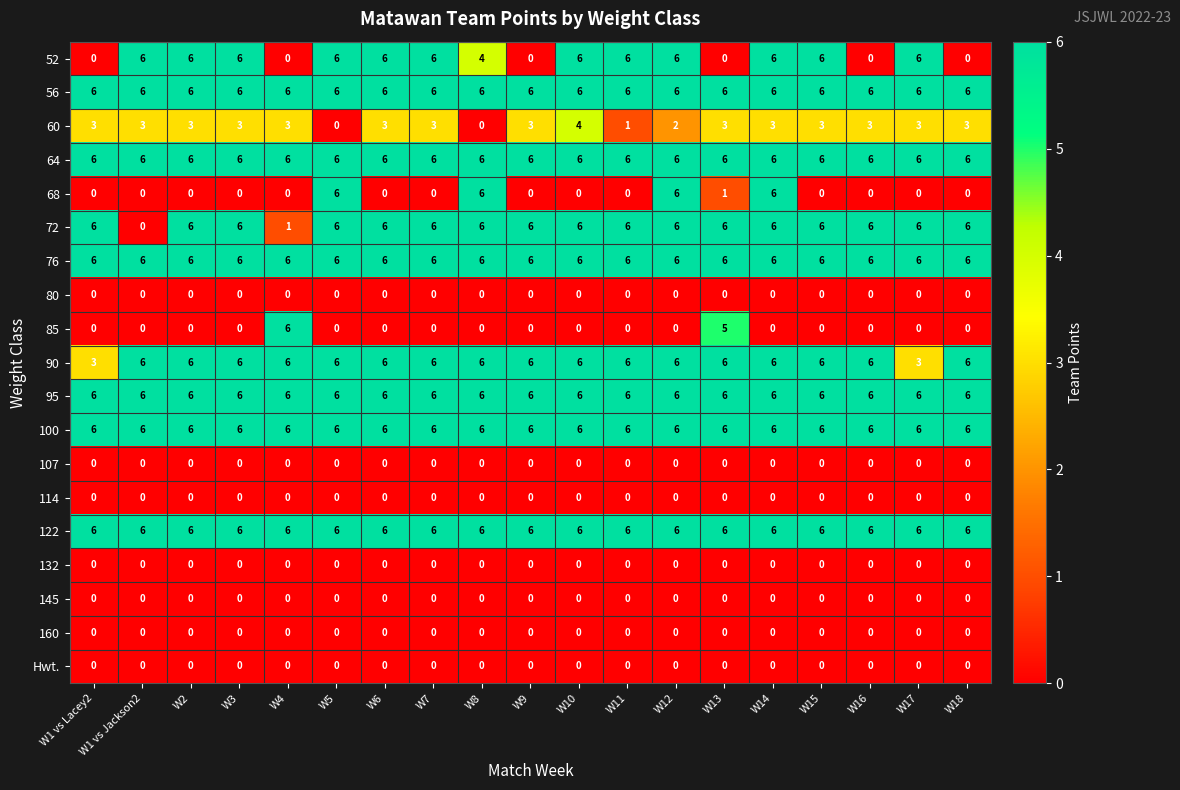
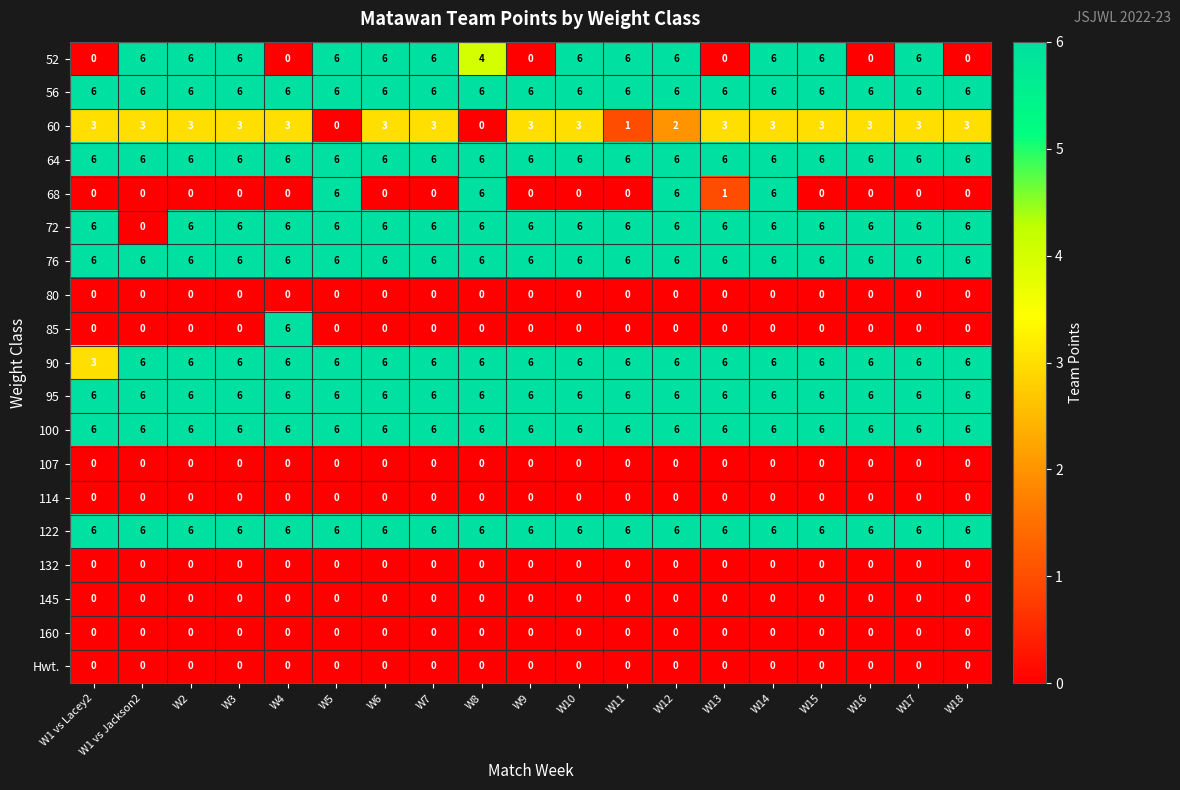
  {
    "60": {
      "W1 vs Lacey2": 3,
      "W1 vs Jackson2": 3,
      "W2": 3,
      "W3": 3,
      "W4": 3,
      "W5": 0,
      "W6": 3,
      "W7": 3,
      "W8": 0,
      "W9": 3,
-     "W10": 4,
+     "W10": 3,
      "W11": 1,
      "W12": 2,
      "W13": 3,
      "W14": 3,
      "W15": 3,
      "W16": 3,
      "W17": 3,
      "W18": 3
    },
    "72": {
      "W1 vs Lacey2": 6,
      "W1 vs Jackson2": 0,
      "W2": 6,
      "W3": 6,
-     "W4": 1,
+     "W4": 6,
      "W5": 6,
      "W6": 6,
      "W7": 6,
      "W8": 6,
      "W9": 6,
      "W10": 6,
      "W11": 6,
      "W12": 6,
      "W13": 6,
      "W14": 6,
      "W15": 6,
      "W16": 6,
      "W17": 6,
      "W18": 6
    },
    "85": {
      "W1 vs Lacey2": 0,
      "W1 vs Jackson2": 0,
      "W2": 0,
      "W3": 0,
      "W4": 6,
      "W5": 0,
      "W6": 0,
      "W7": 0,
      "W8": 0,
      "W9": 0,
      "W10": 0,
      "W11": 0,
      "W12": 0,
-     "W13": 5,
+     "W13": 0,
      "W14": 0,
      "W15": 0,
      "W16": 0,
      "W17": 0,
      "W18": 0
    },
    "90": {
      "W1 vs Lacey2": 3,
      "W1 vs Jackson2": 6,
      "W2": 6,
      "W3": 6,
      "W4": 6,
      "W5": 6,
      "W6": 6,
      "W7": 6,
      "W8": 6,
      "W9": 6,
      "W10": 6,
      "W11": 6,
      "W12": 6,
      "W13": 6,
      "W14": 6,
      "W15": 6,
      "W16": 6,
-     "W17": 3,
+     "W17": 6,
      "W18": 6
    }
  }
